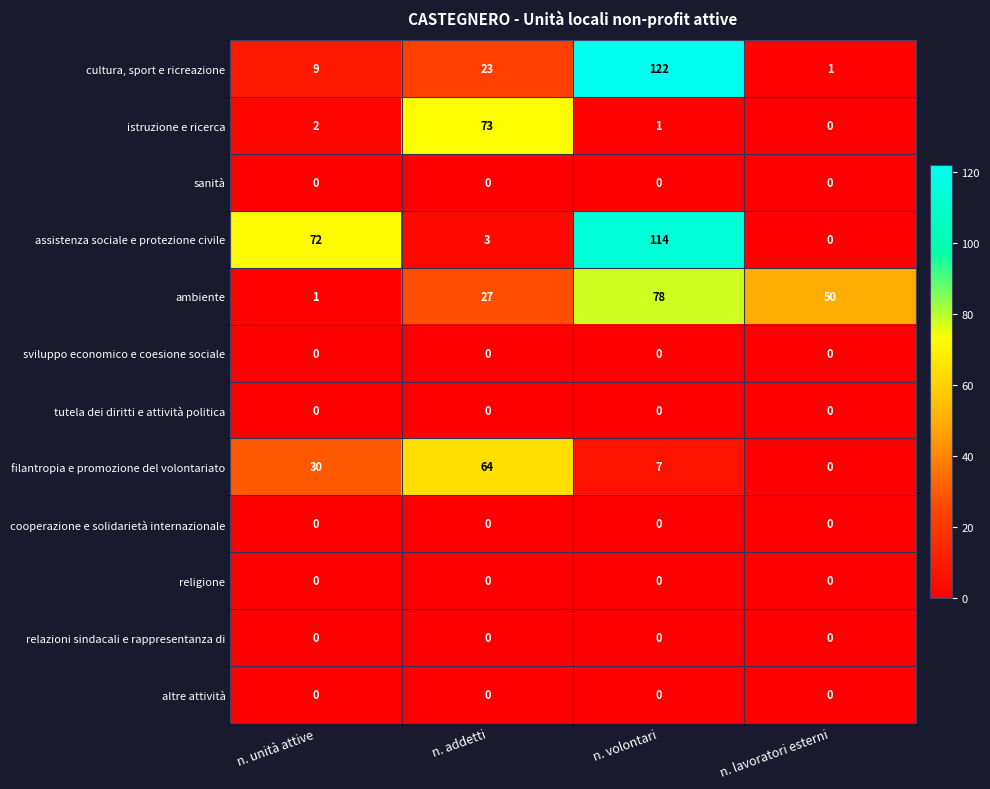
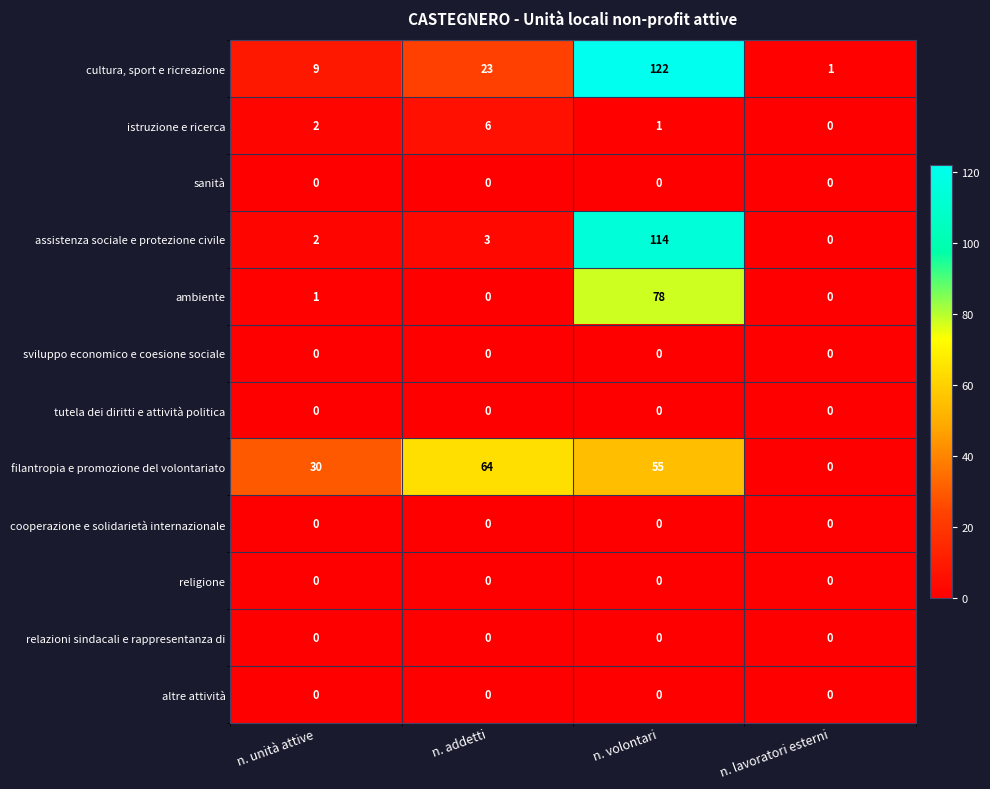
  {
    "cultura, sport e ricreazione": {
      "n. unità attive": 9,
      "n. addetti": 23,
      "n. volontari": 122,
      "n. lavoratori esterni": 1
    },
    "istruzione e ricerca": {
      "n. unità attive": 2,
-     "n. addetti": 73,
+     "n. addetti": 6,
      "n. volontari": 1,
      "n. lavoratori esterni": 0
    },
    "sanità": {
      "n. unità attive": 0,
      "n. addetti": 0,
      "n. volontari": 0,
      "n. lavoratori esterni": 0
    },
    "assistenza sociale e protezione civile": {
-     "n. unità attive": 72,
+     "n. unità attive": 2,
      "n. addetti": 3,
      "n. volontari": 114,
      "n. lavoratori esterni": 0
    },
    "ambiente": {
      "n. unità attive": 1,
-     "n. addetti": 27,
+     "n. addetti": 0,
      "n. volontari": 78,
-     "n. lavoratori esterni": 50
+     "n. lavoratori esterni": 0
    },
    "sviluppo economico e coesione sociale": {
      "n. unità attive": 0,
      "n. addetti": 0,
      "n. volontari": 0,
      "n. lavoratori esterni": 0
    },
    "tutela dei diritti e attività politica": {
      "n. unità attive": 0,
      "n. addetti": 0,
      "n. volontari": 0,
      "n. lavoratori esterni": 0
    },
    "filantropia e promozione del volontariato": {
      "n. unità attive": 30,
      "n. addetti": 64,
-     "n. volontari": 7,
+     "n. volontari": 55,
      "n. lavoratori esterni": 0
    },
    "cooperazione e solidarietà internazionale": {
      "n. unità attive": 0,
      "n. addetti": 0,
      "n. volontari": 0,
      "n. lavoratori esterni": 0
    },
    "religione": {
      "n. unità attive": 0,
      "n. addetti": 0,
      "n. volontari": 0,
      "n. lavoratori esterni": 0
    },
    "relazioni sindacali e rappresentanza di": {
      "n. unità attive": 0,
      "n. addetti": 0,
      "n. volontari": 0,
      "n. lavoratori esterni": 0
    },
    "altre attività": {
      "n. unità attive": 0,
      "n. addetti": 0,
      "n. volontari": 0,
      "n. lavoratori esterni": 0
    }
  }
